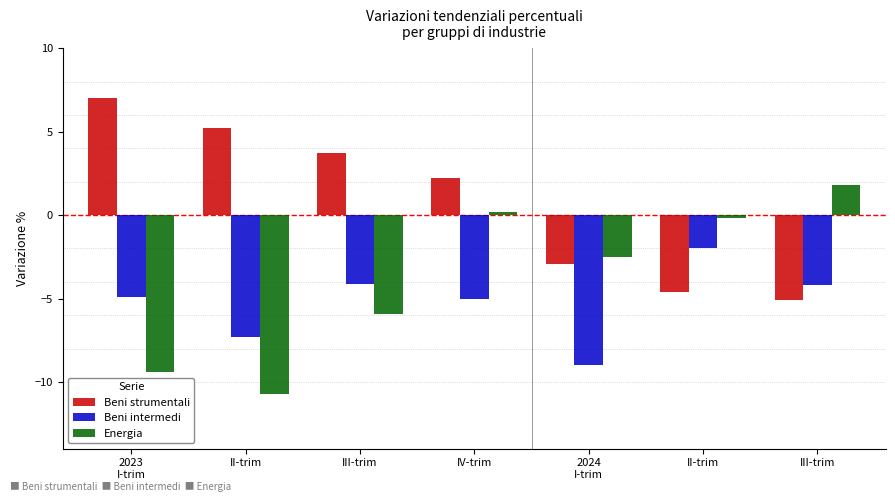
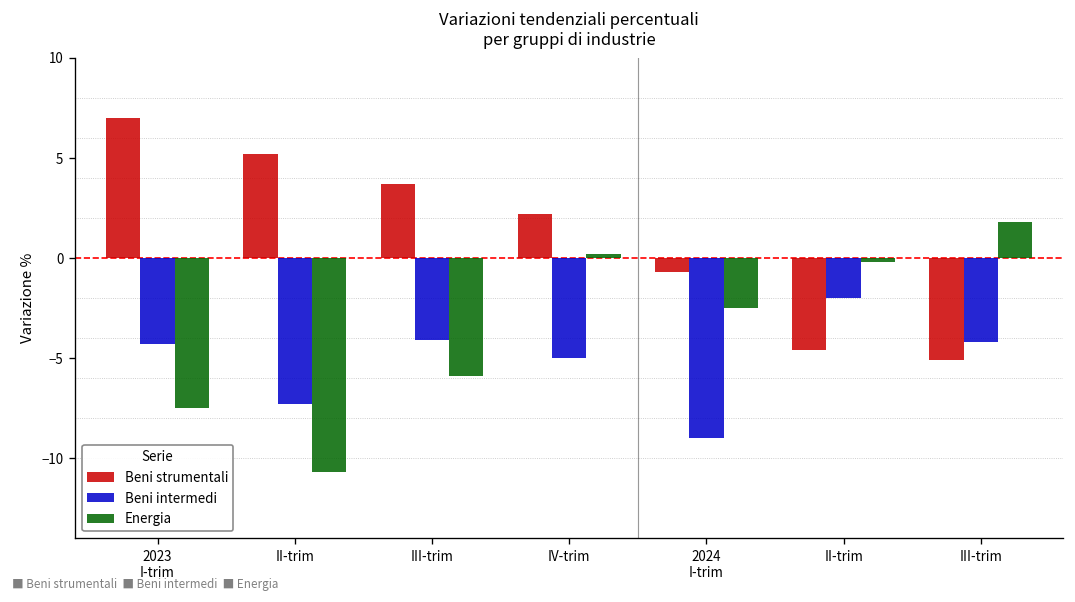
  {
    "Beni strumentali": {
      "2023 I-trim": 7.0,
      "IV-trim": 2.2,
-     "2024 I-trim": -2.9
+     "2024 I-trim": -0.7
    },
    "Beni intermedi": {
-     "2023 I-trim": -4.9,
+     "2023 I-trim": -4.3,
      "IV-trim": -5.0,
      "2024 I-trim": -9.0
    },
    "Energia": {
-     "2023 I-trim": -9.4,
+     "2023 I-trim": -7.5,
      "IV-trim": 0.2,
      "2024 I-trim": -2.5
    }
  }
